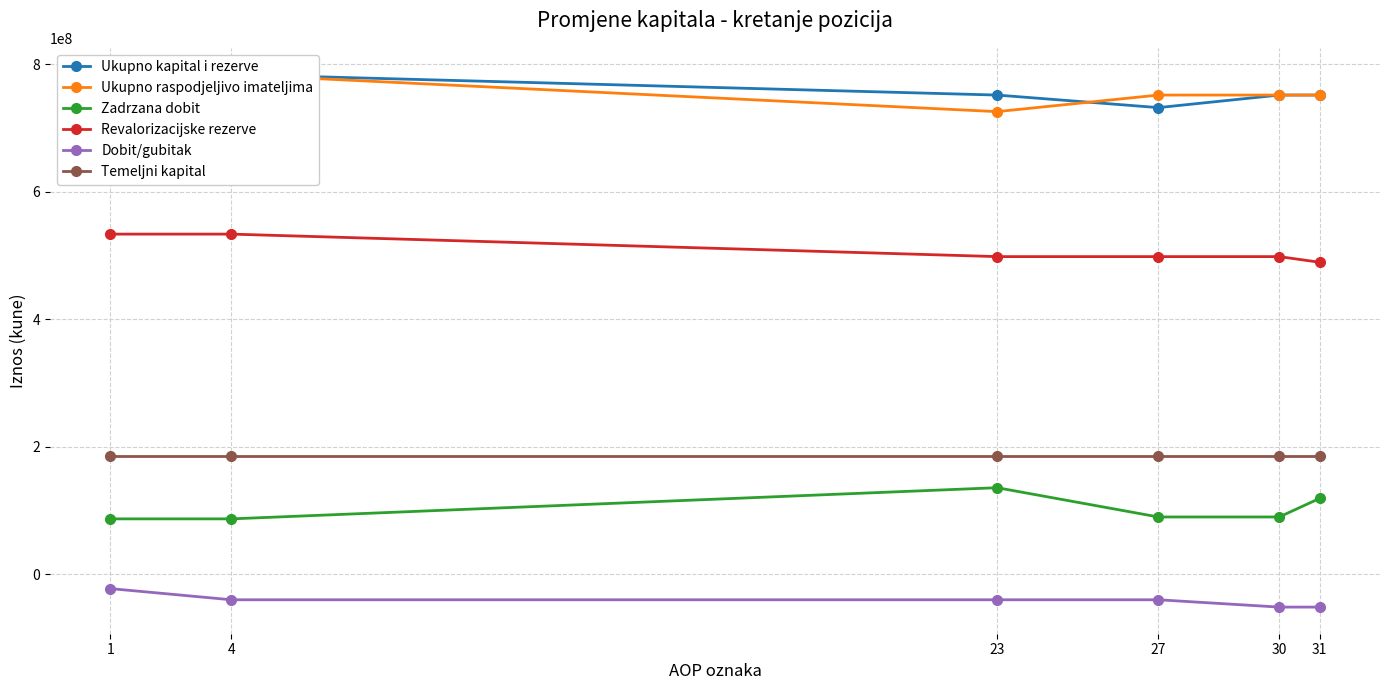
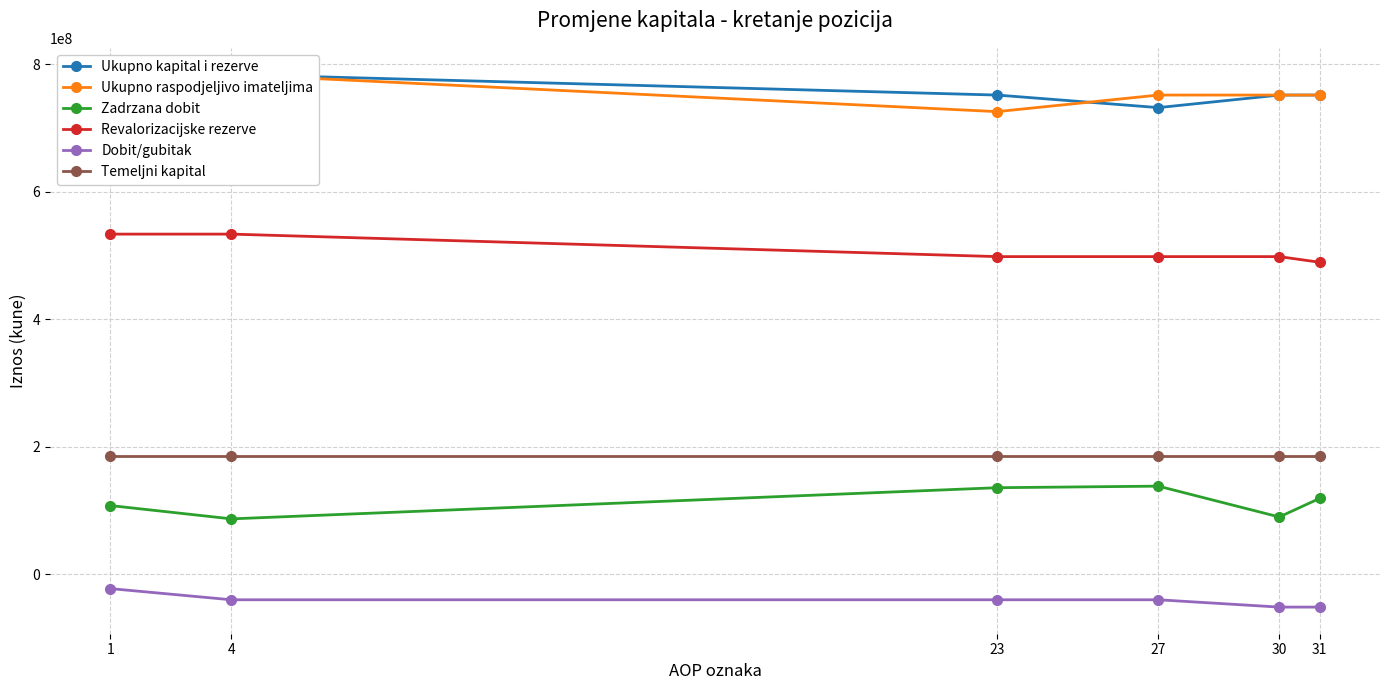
  {
    "Ukupno kapital i rezerve": {
      "23": 750000000,
      "27": 730000000
    },
    "Ukupno raspodjeljivo imateljima": {
      "23": 730000000,
      "27": 750000000
    },
    "Zadrzana dobit": {
-     "1": 90000000,
+     "1": 110000000,
      "4": 90000000,
      "23": 140000000,
-     "27": 90000000,
+     "27": 140000000,
      "30": 90000000,
      "31": 120000000
    },
    "Revalorizacijske rezerve": {
      "1": 530000000,
      "4": 530000000,
      "23": 500000000,
      "27": 500000000,
      "30": 500000000,
      "31": 490000000
    },
    "Dobit/gubitak": {
      "1": -20000000,
      "4": -40000000,
      "23": -40000000,
      "27": -40000000,
      "30": -50000000,
      "31": -50000000
    },
    "Temeljni kapital": {
      "1": 190000000,
      "4": 190000000,
      "23": 190000000,
      "27": 190000000,
      "30": 190000000,
      "31": 190000000
    }
  }
